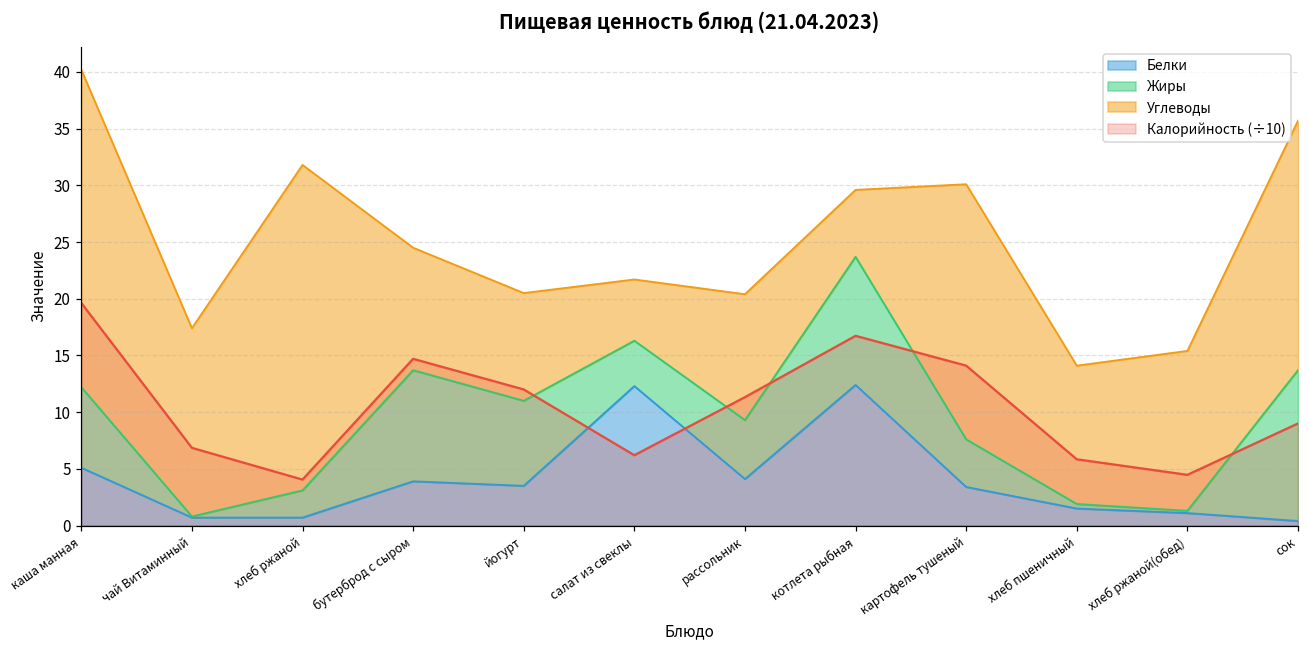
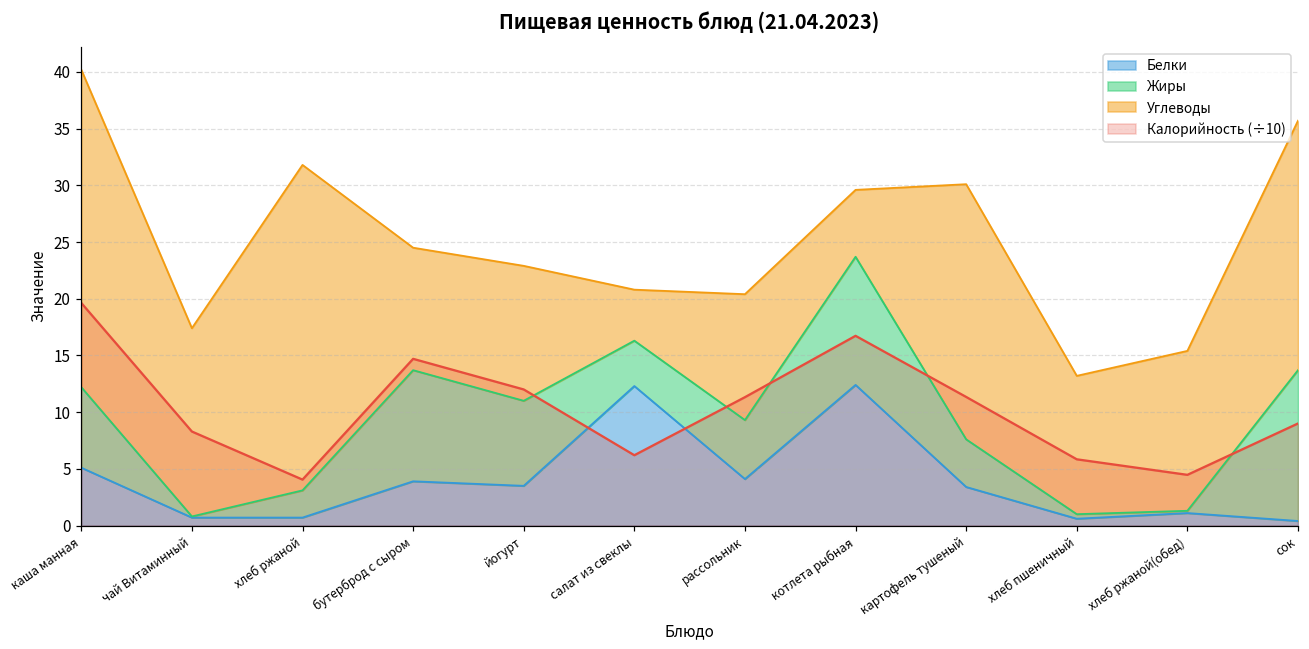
  {
    "Белки": {
      "каша манная": 5.1,
      "хлеб ржаной": 0.7,
      "бутерброд с сыром": 3.9,
      "йогурт": 3.5,
      "салат из свеклы": 12.3,
      "рассольник": 4.1,
      "котлета рыбная": 12.4,
      "картофель тушеный": 3.4,
-     "хлеб пшеничный": 1.5,
+     "хлеб пшеничный": 0.6,
      "сок": 0.4
    },
    "Жиры": {
      "каша манная": 7.1,
      "хлеб ржаной": 2.4,
      "бутерброд с сыром": 9.8,
      "йогурт": 7.5,
      "салат из свеклы": 4.0,
      "рассольник": 5.2,
      "котлета рыбная": 11.3,
      "картофель тушеный": 4.2,
      "хлеб пшеничный": 0.4,
      "сок": 13.3
    },
    "Углеводы": {
      "каша манная": 28.0,
      "чай Витаминный": 16.6,
      "хлеб ржаной": 28.7,
      "бутерброд с сыром": 10.8,
-     "йогурт": 9.5,
-     "салат из свеклы": 5.4,
+     "йогурт": 11.9,
+     "салат из свеклы": 4.5,
      "рассольник": 11.1,
      "котлета рыбная": 5.9,
      "картофель тушеный": 22.5,
      "хлеб пшеничный": 12.2,
      "хлеб ржаной(обед)": 14.1,
      "сок": 22.0
    },
    "Калорийность (÷10)": {
      "каша манная": 19.6,
-     "чай Витаминный": 6.9,
+     "чай Витаминный": 8.3,
      "хлеб ржаной": 4.1,
      "бутерброд с сыром": 14.7,
      "йогурт": 12.0,
      "салат из свеклы": 6.2,
      "рассольник": 11.3,
      "котлета рыбная": 16.7,
-     "картофель тушеный": 14.1,
+     "картофель тушеный": 11.3,
      "хлеб пшеничный": 5.8,
      "хлеб ржаной(обед)": 4.5,
      "сок": 9.0
    }
  }
